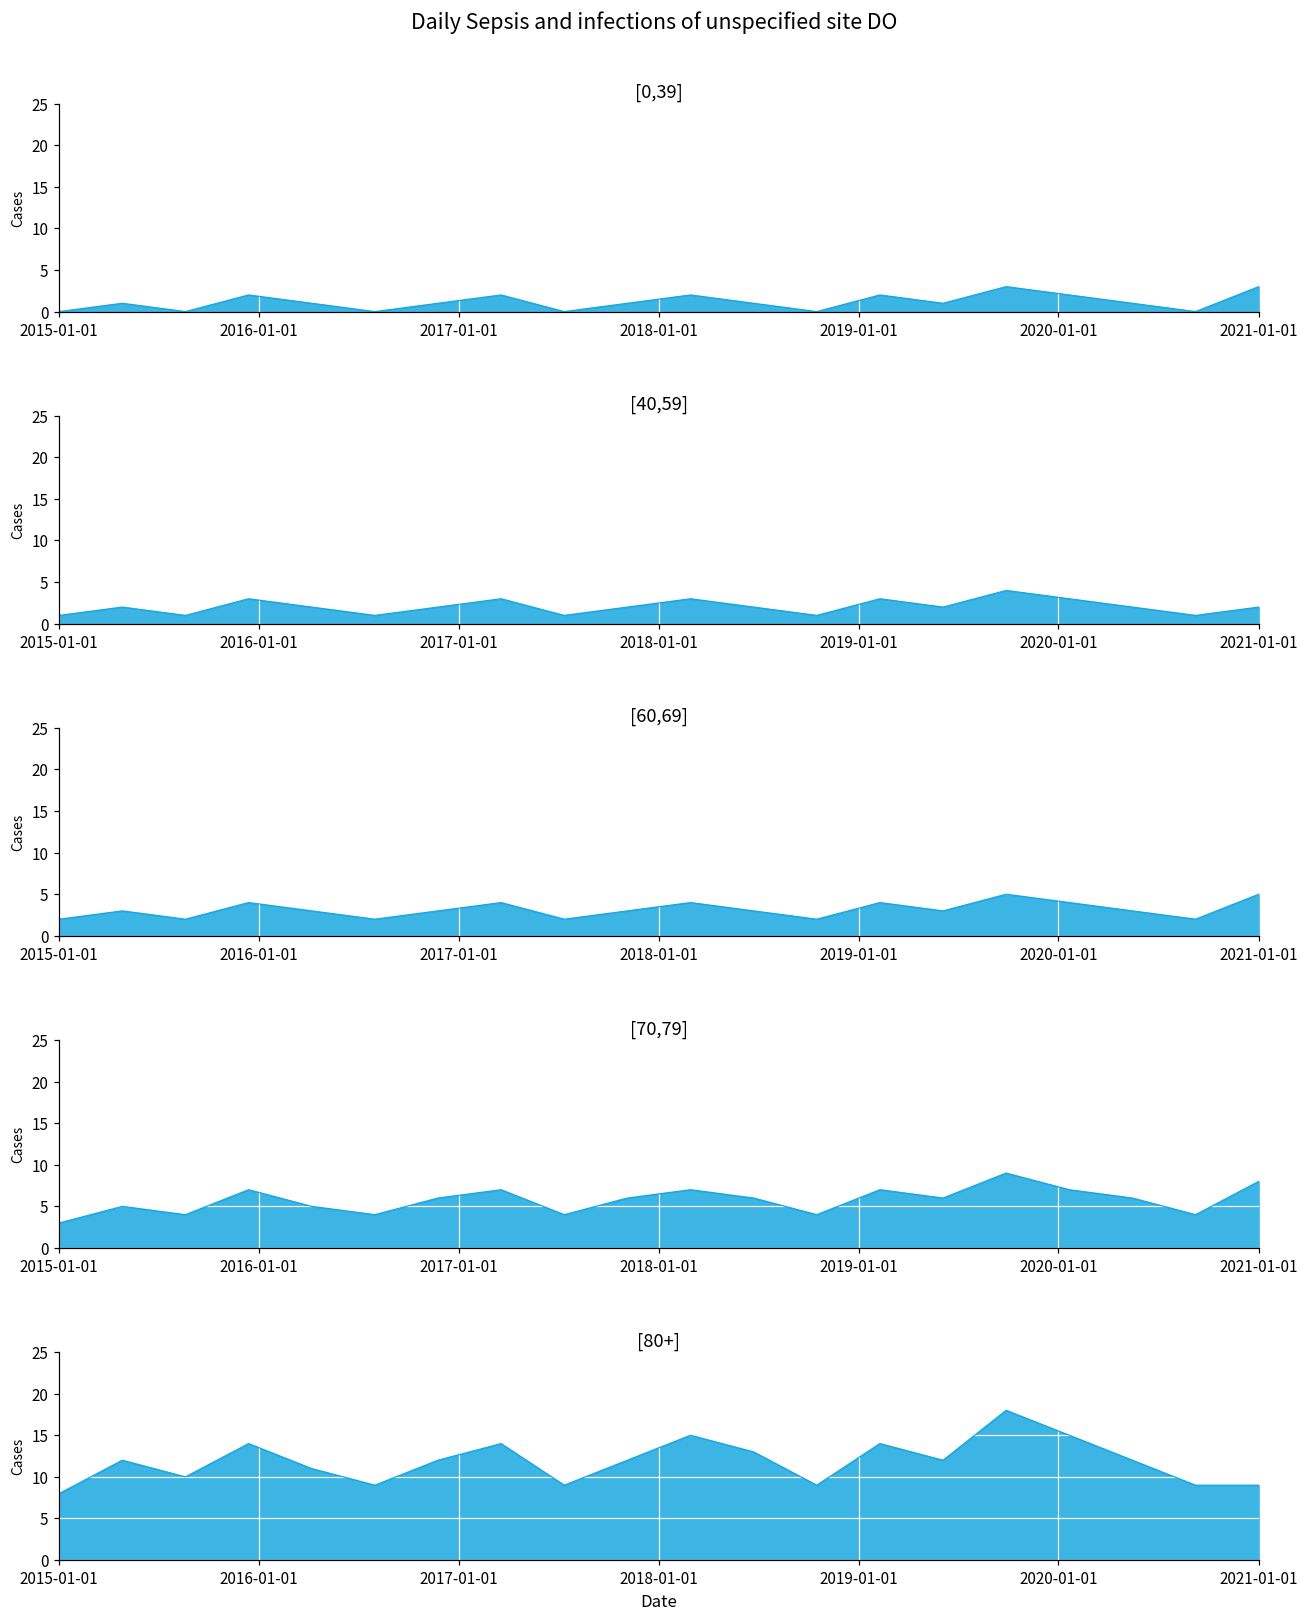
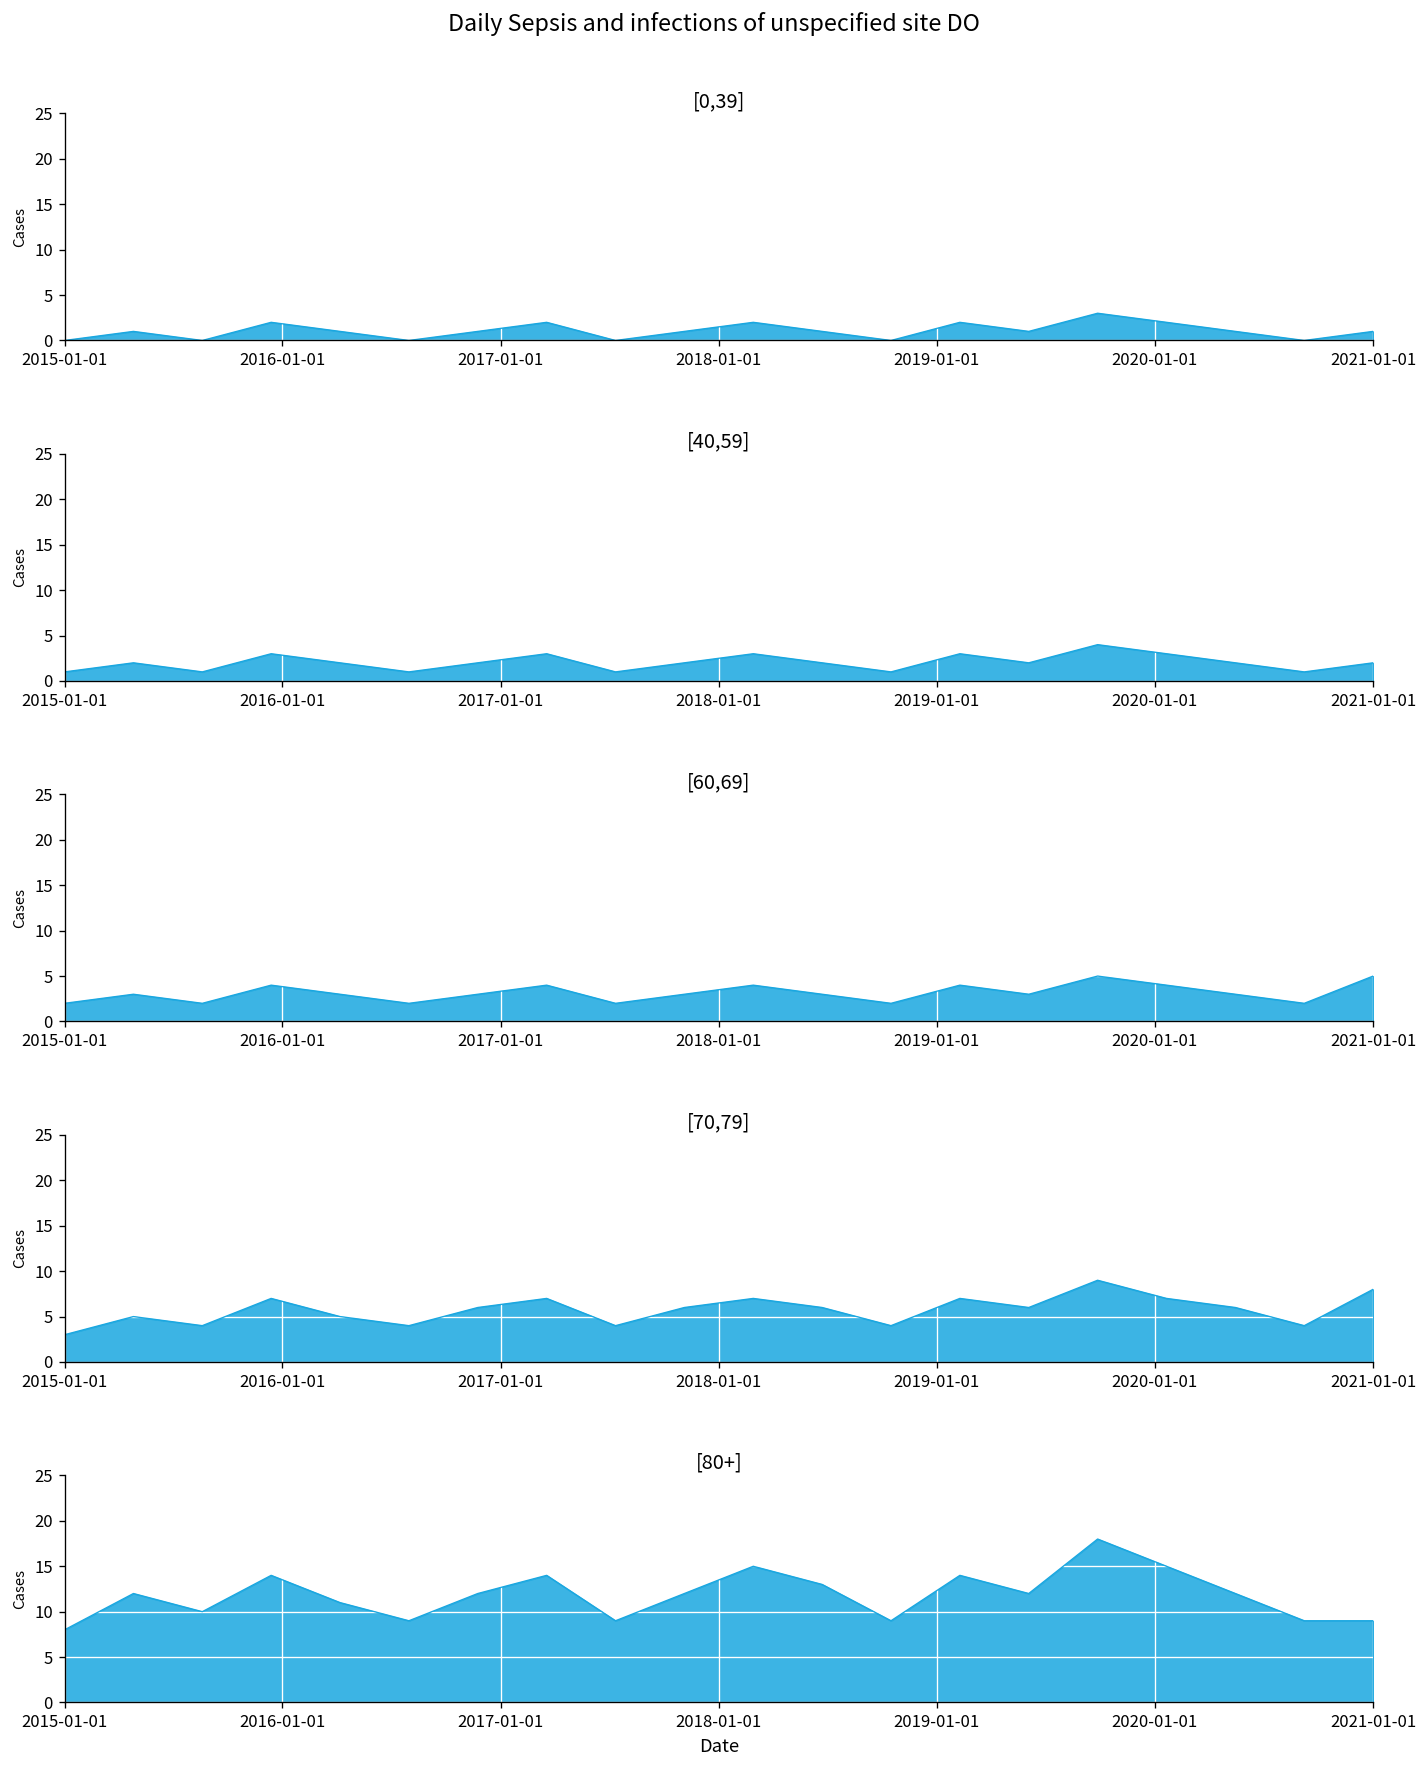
  {
    "[0,39]": {
      "2015-01-01": 0,
-     "2021-01-01": 3
+     "2021-01-01": 1
    },
    "[40,59]": {
      "2015-01-01": 1,
      "2021-01-01": 2
    },
    "[60,69]": {
      "2015-01-01": 2,
      "2021-01-01": 5
    },
    "[70,79]": {
      "2015-01-01": 3,
      "2021-01-01": 8
    },
    "[80+]": {
      "2015-01-01": 8,
      "2021-01-01": 9
    }
  }
